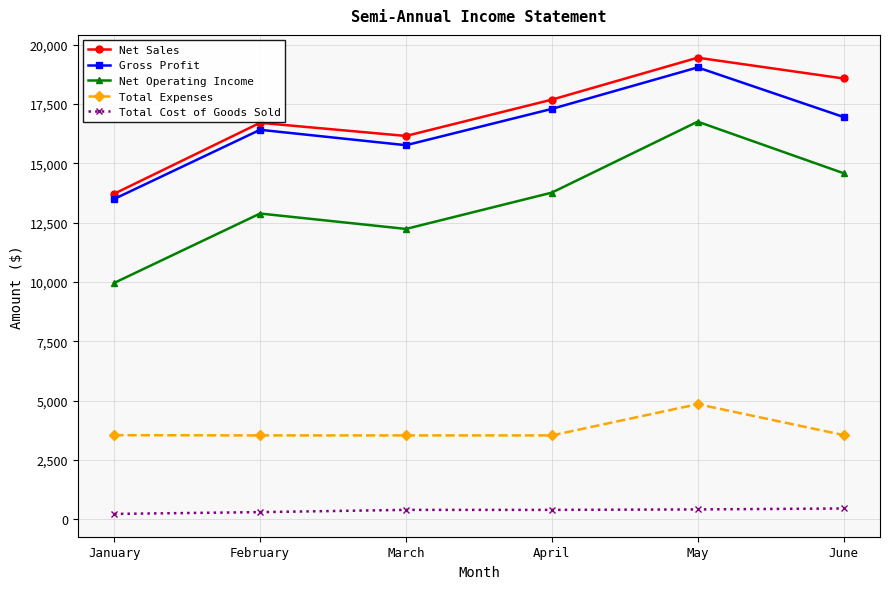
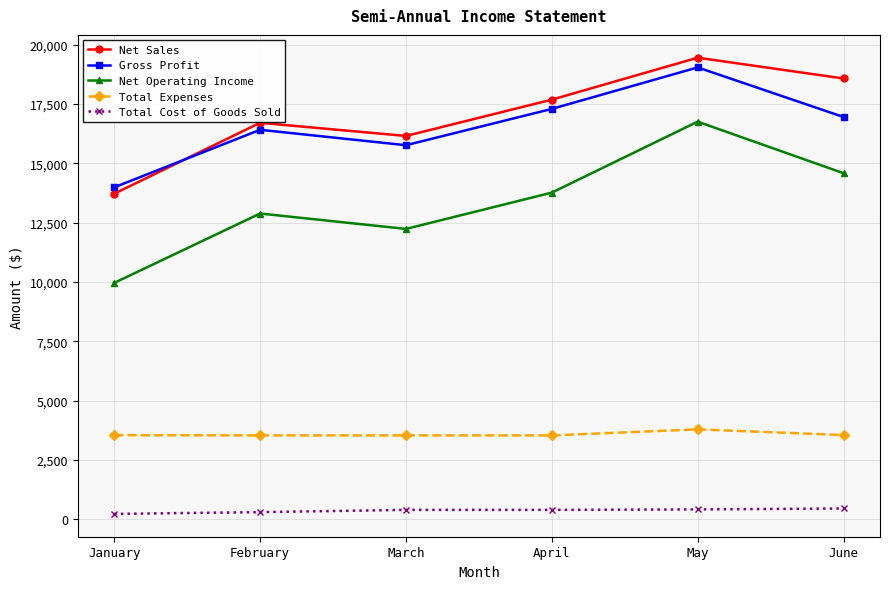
  {
    "Net Sales": {
      "January": "13,700",
      "February": "16,700",
      "March": "16,200",
      "April": "17,700",
      "May": "19,500",
      "June": "18,600"
    },
    "Gross Profit": {
-     "January": "13,500",
+     "January": "14,000",
      "February": "16,400",
      "March": "15,800",
      "April": "17,300",
      "May": "19,000",
      "June": "17,000"
    },
    "Net Operating Income": {
      "January": "10,000",
      "February": "12,900",
      "March": "12,200",
      "April": "13,800",
      "May": "16,800",
      "June": "14,600"
    },
    "Total Expenses": {
      "January": "3,500",
      "February": "3,500",
      "March": "3,500",
      "April": "3,500",
-     "May": "4,800",
+     "May": "3,800",
      "June": "3,500"
    },
    "Total Cost of Goods Sold": {
      "January": "200",
      "February": "300",
      "March": "400",
      "April": "400",
      "May": "400",
      "June": "400"
    }
  }
